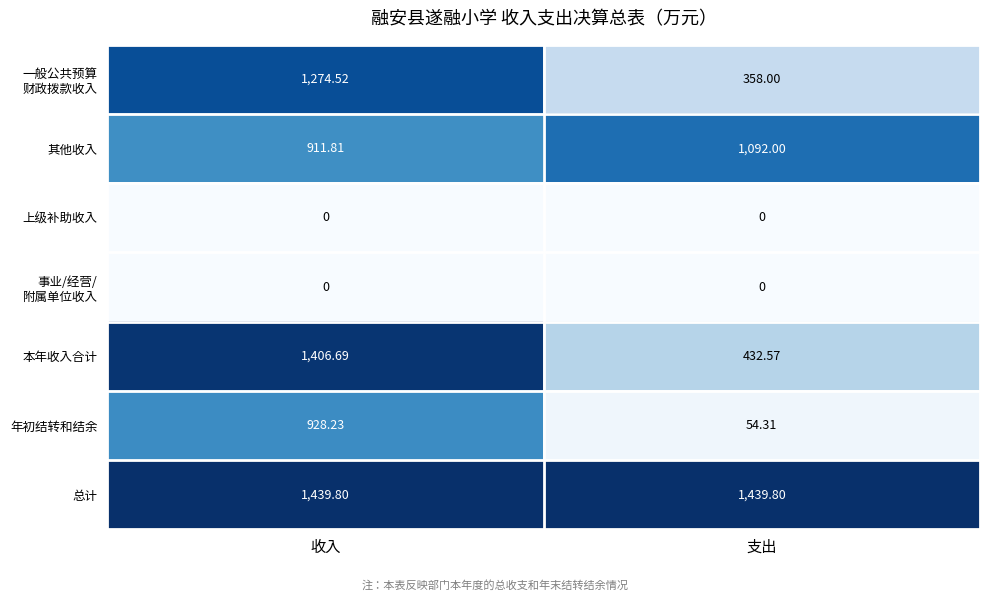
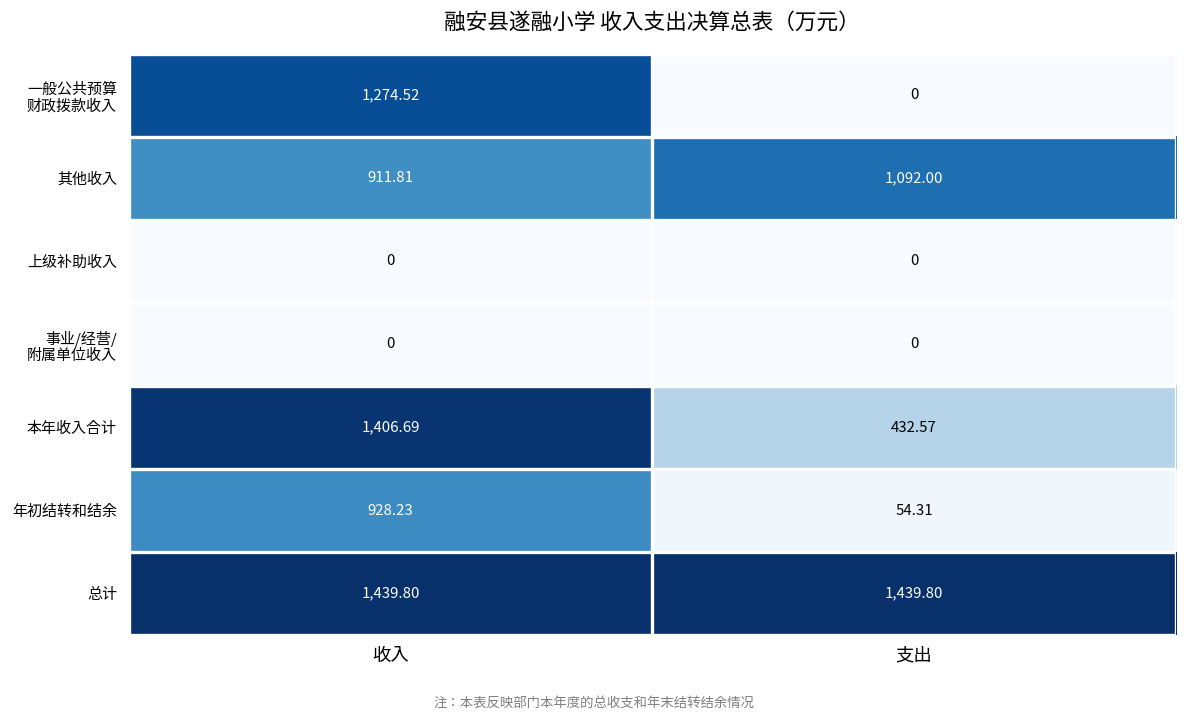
  {
    "一般公共预算 财政拨款收入": {
      "收入": "1,274.52",
-     "支出": "358.00"
+     "支出": "0"
    },
    "其他收入": {
      "收入": "911.81",
      "支出": "1,092.00"
    },
    "上级补助收入": {
      "收入": "0",
      "支出": "0"
    },
    "事业/经营/ 附属单位收入": {
      "收入": "0",
      "支出": "0"
    },
    "本年收入合计": {
      "收入": "1,406.69",
      "支出": "432.57"
    },
    "年初结转和结余": {
      "收入": "928.23",
      "支出": "54.31"
    },
    "总计": {
      "收入": "1,439.80",
      "支出": "1,439.80"
    }
  }
